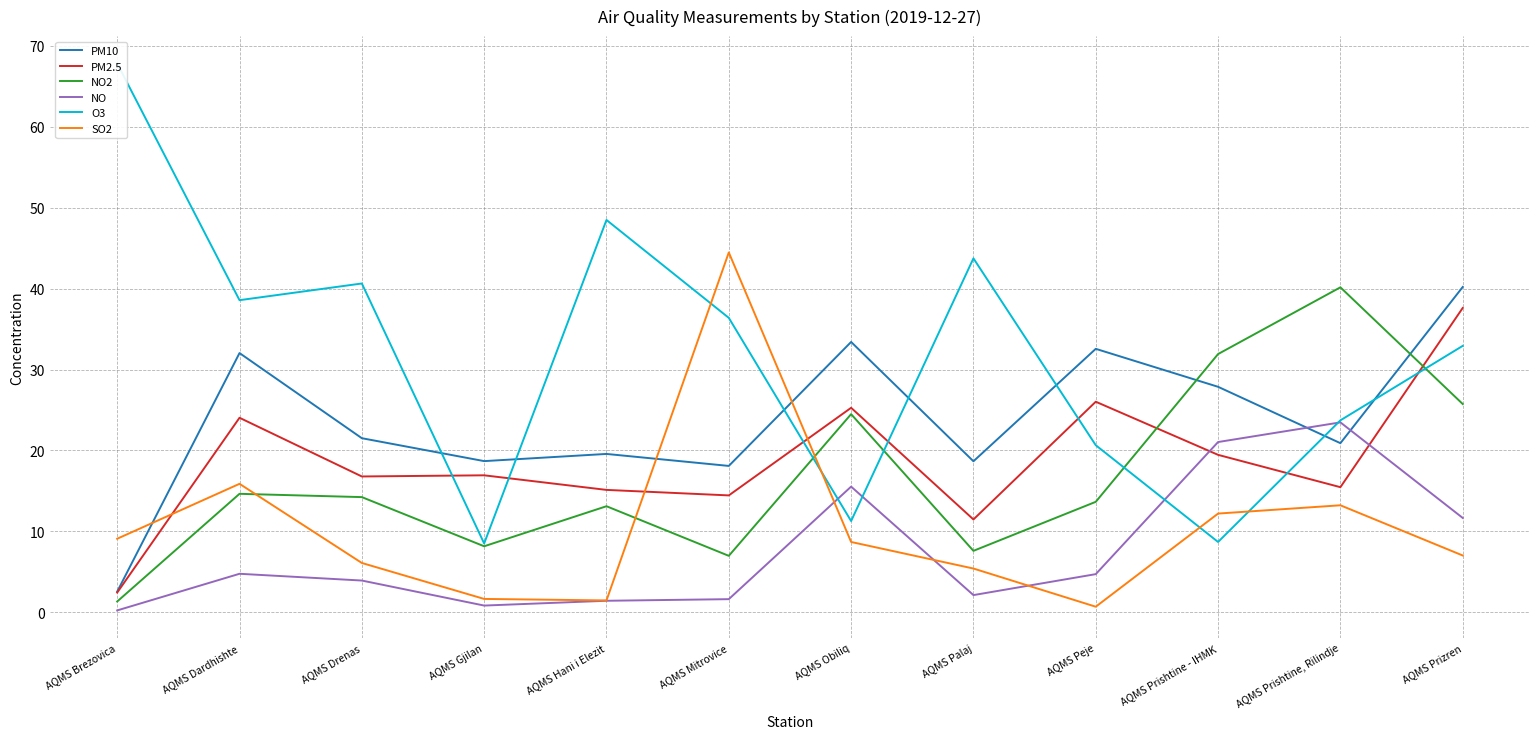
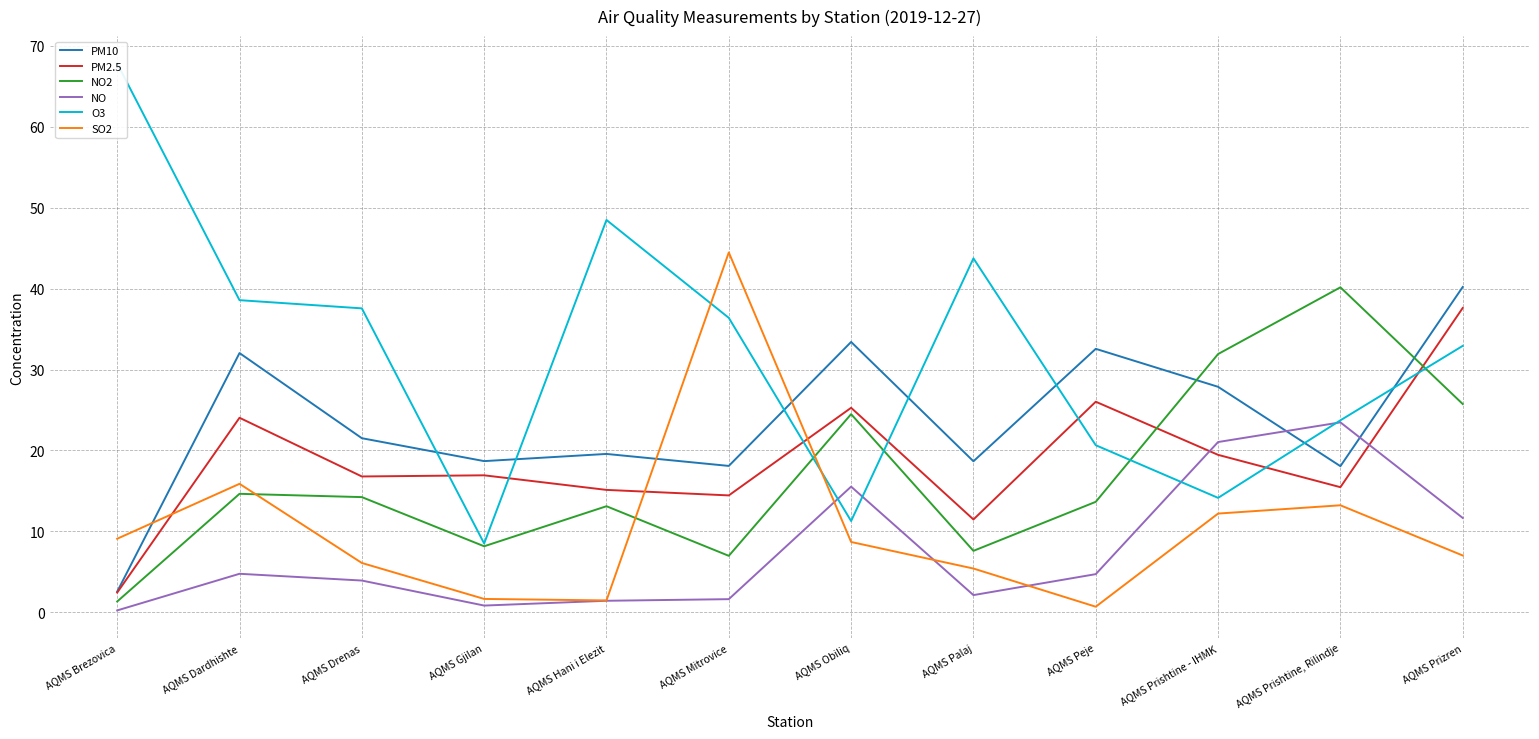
  {
    "PM10": {
      "AQMS Dardhishte": 32,
      "AQMS Drenas": 22,
      "AQMS Gjilan": 19,
      "AQMS Hani i Elezit": 20,
      "AQMS Mitrovice": 18,
      "AQMS Obiliq": 33,
      "AQMS Palaj": 19,
      "AQMS Peje": 33,
      "AQMS Prishtine - IHMK": 28,
-     "AQMS Prishtine, Rilindje": 21,
+     "AQMS Prishtine, Rilindje": 18,
      "AQMS Prizren": 40
    },
    "PM2.5": {
      "AQMS Dardhishte": 24,
      "AQMS Drenas": 17,
      "AQMS Gjilan": 17,
      "AQMS Hani i Elezit": 15,
      "AQMS Mitrovice": 14,
      "AQMS Obiliq": 25,
      "AQMS Palaj": 11,
      "AQMS Peje": 26,
      "AQMS Prishtine - IHMK": 19,
      "AQMS Prishtine, Rilindje": 15,
      "AQMS Prizren": 38
    },
    "NO2": {
      "AQMS Brezovica": 1,
      "AQMS Dardhishte": 15,
      "AQMS Drenas": 14,
      "AQMS Gjilan": 8,
      "AQMS Hani i Elezit": 13,
      "AQMS Mitrovice": 7,
      "AQMS Obiliq": 24,
      "AQMS Palaj": 8,
      "AQMS Peje": 14,
      "AQMS Prishtine - IHMK": 32,
      "AQMS Prishtine, Rilindje": 40,
      "AQMS Prizren": 26
    },
    "NO": {
      "AQMS Brezovica": 0,
      "AQMS Dardhishte": 5,
      "AQMS Drenas": 4,
      "AQMS Gjilan": 1,
      "AQMS Mitrovice": 2,
      "AQMS Obiliq": 16,
      "AQMS Palaj": 2,
      "AQMS Peje": 5,
      "AQMS Prishtine - IHMK": 21,
      "AQMS Prizren": 12
    },
    "O3": {
      "AQMS Dardhishte": 39,
-     "AQMS Drenas": 41,
+     "AQMS Drenas": 38,
      "AQMS Gjilan": 9,
      "AQMS Hani i Elezit": 48,
      "AQMS Mitrovice": 36,
      "AQMS Obiliq": 11,
      "AQMS Palaj": 44,
      "AQMS Peje": 21,
-     "AQMS Prishtine - IHMK": 9,
+     "AQMS Prishtine - IHMK": 14,
      "AQMS Prizren": 33
    },
    "SO2": {
      "AQMS Brezovica": 9,
      "AQMS Dardhishte": 16,
      "AQMS Drenas": 6,
      "AQMS Gjilan": 2,
      "AQMS Mitrovice": 44,
      "AQMS Obiliq": 9,
      "AQMS Palaj": 5,
      "AQMS Peje": 1,
      "AQMS Prishtine - IHMK": 12,
      "AQMS Prishtine, Rilindje": 13,
      "AQMS Prizren": 7
    }
  }
